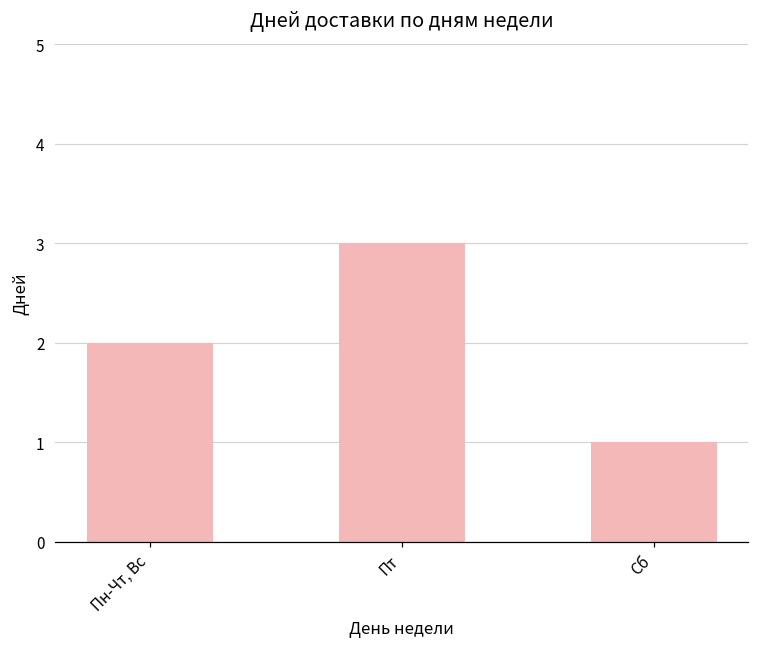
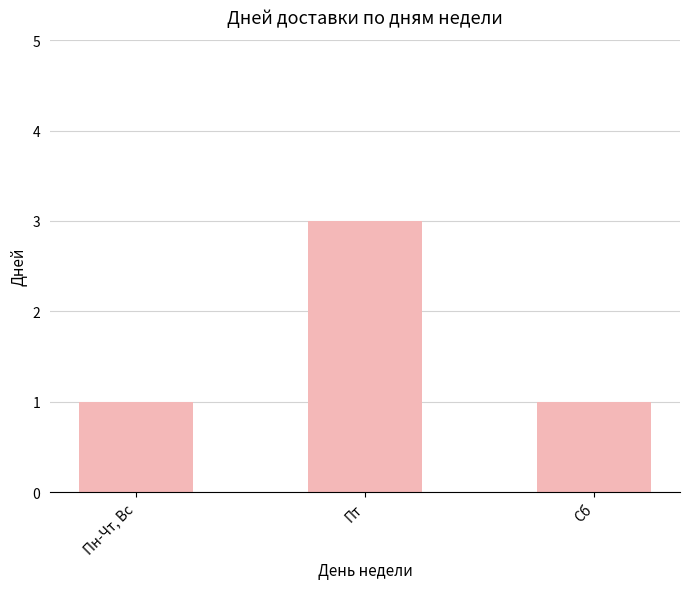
  {
-   "Пн-Чт, Вс": 2,
+   "Пн-Чт, Вс": 1,
    "Пт": 3,
    "Сб": 1
  }
